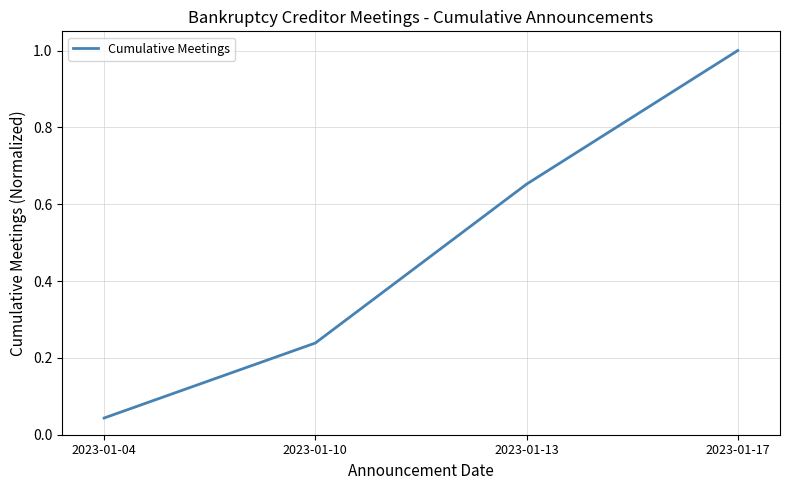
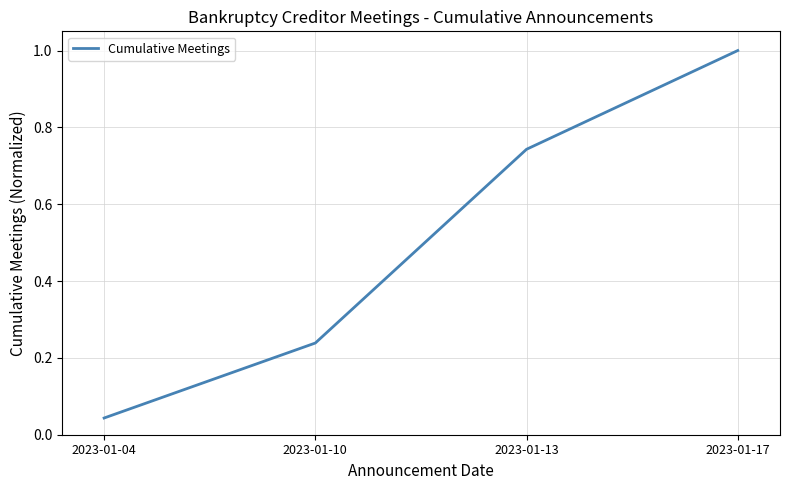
  {
    "2023-01-04": 0.04,
    "2023-01-10": 0.24,
-   "2023-01-13": 0.65,
+   "2023-01-13": 0.74,
    "2023-01-17": 1.00
  }
